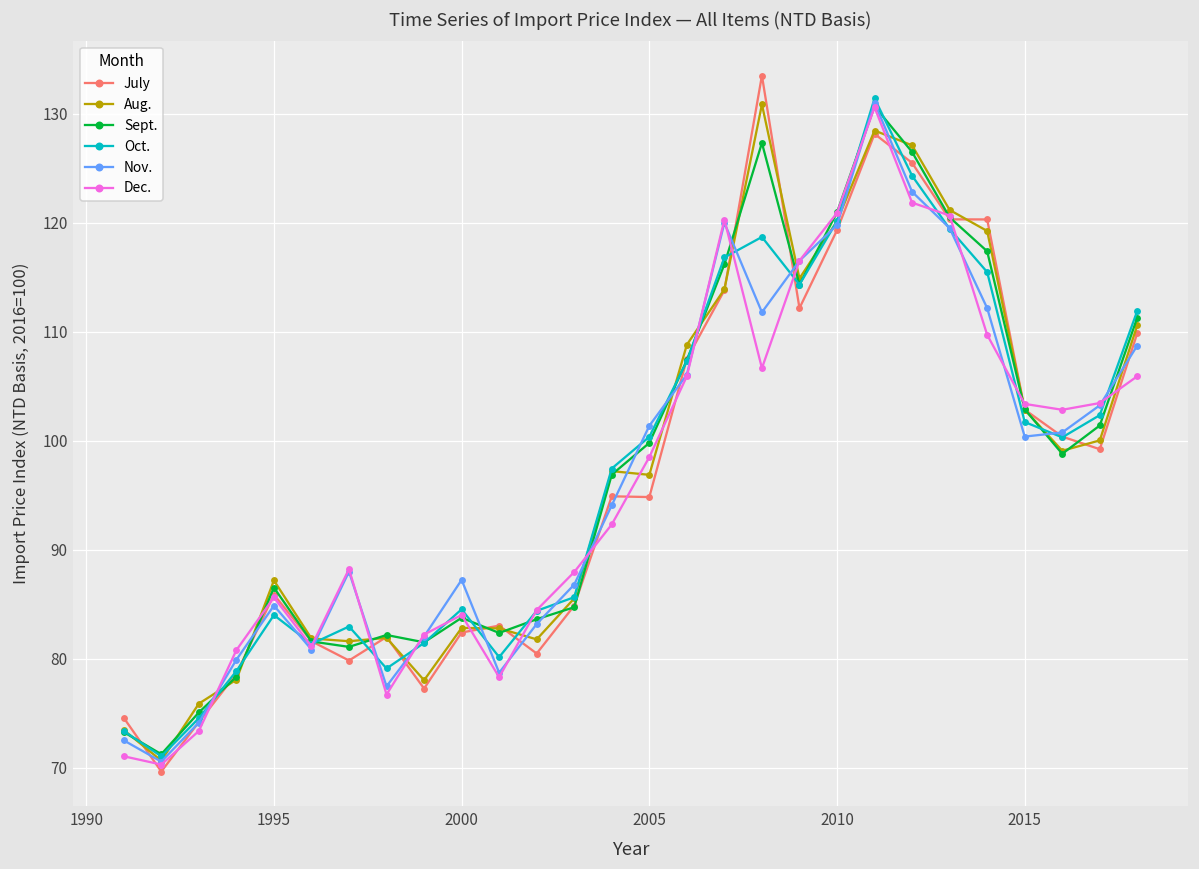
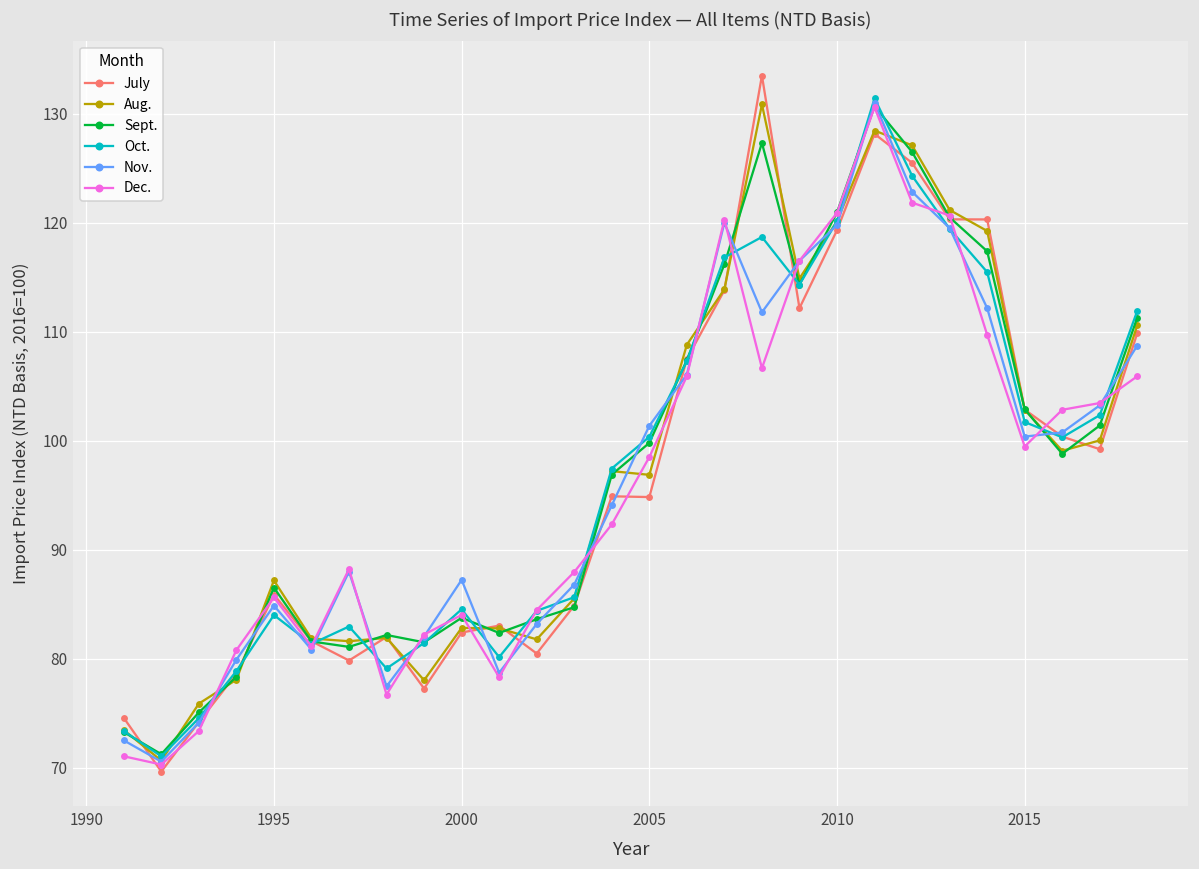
  {
    "July": {
      "1995": 86,
      "2000": 82,
      "2005": 95,
      "2010": 119
    },
    "Aug.": {
      "1995": 87,
      "2000": 83,
      "2005": 97
    },
    "Sept.": {
      "1995": 87,
      "2005": 100
    },
    "Oct.": {
      "1995": 84,
      "2000": 85,
      "2005": 100,
      "2015": 102
    },
    "Nov.": {
      "1995": 85,
      "2000": 87,
      "2005": 101,
      "2010": 120,
      "2015": 100
    },
    "Dec.": {
      "1995": 86,
      "2005": 98,
-     "2015": 103
+     "2015": 99
    }
  }
